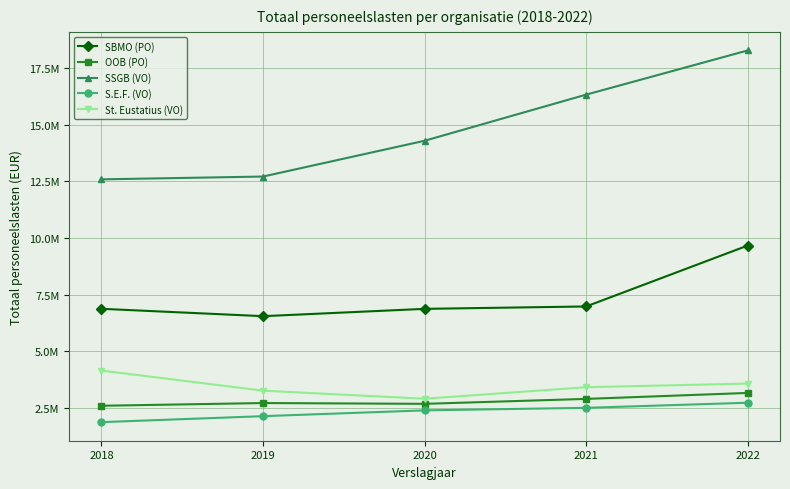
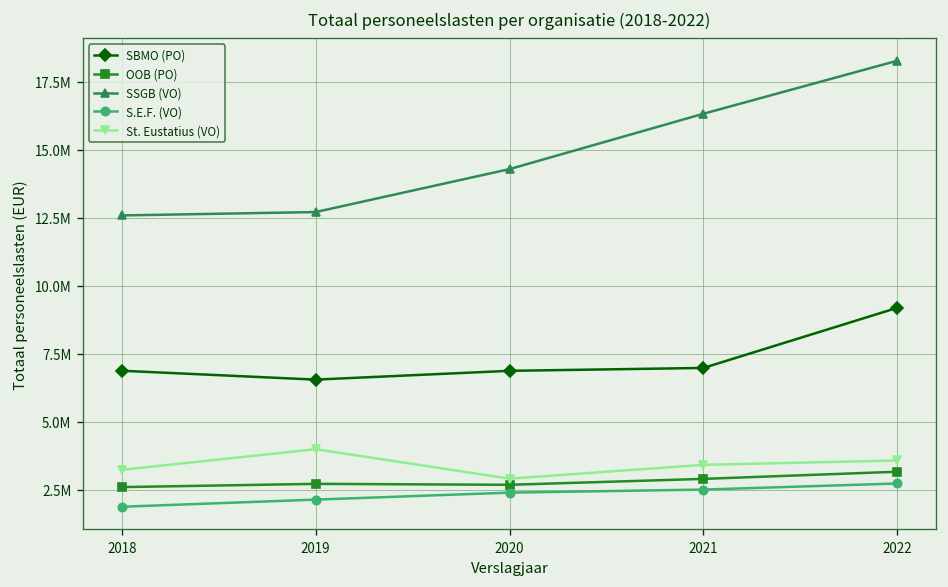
  {
    "SBMO (PO)": {
      "2018": 6900000,
      "2019": 6600000,
      "2020": 6900000,
      "2021": 7000000,
-     "2022": 9700000
+     "2022": 9200000
    },
    "St. Eustatius (VO)": {
-     "2018": 4200000,
-     "2019": 3300000,
+     "2018": 3200000,
+     "2019": 4000000,
      "2020": 2900000,
      "2021": 3400000,
      "2022": 3600000
    }
  }
